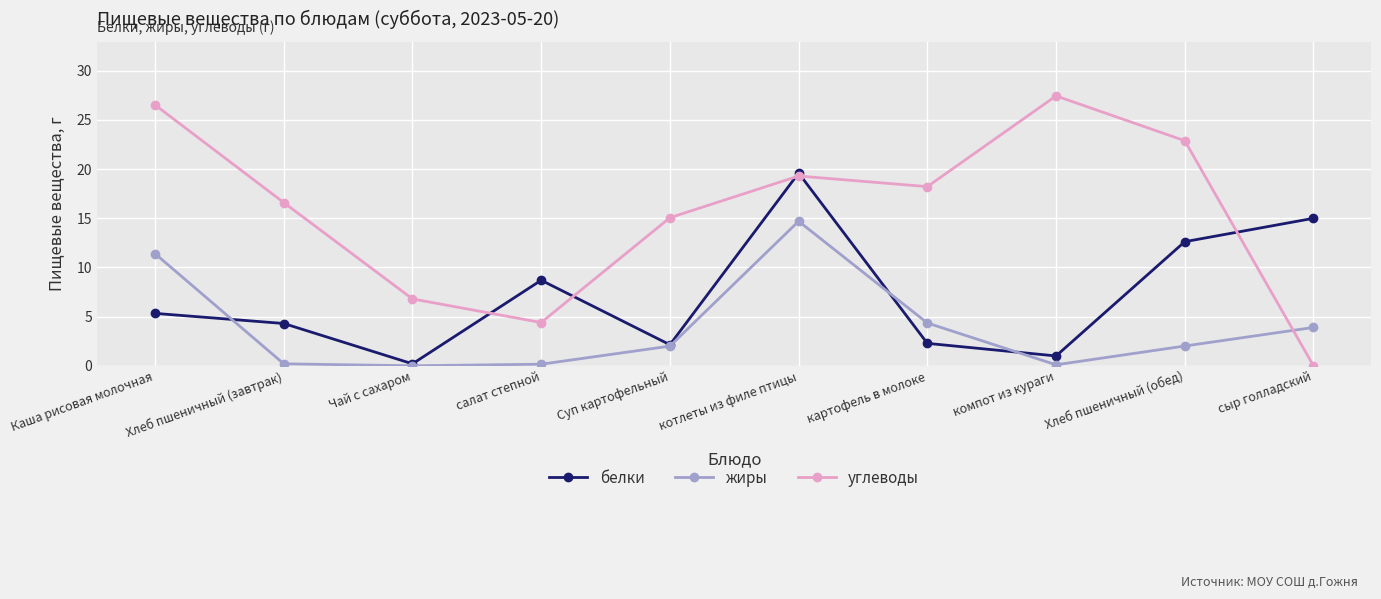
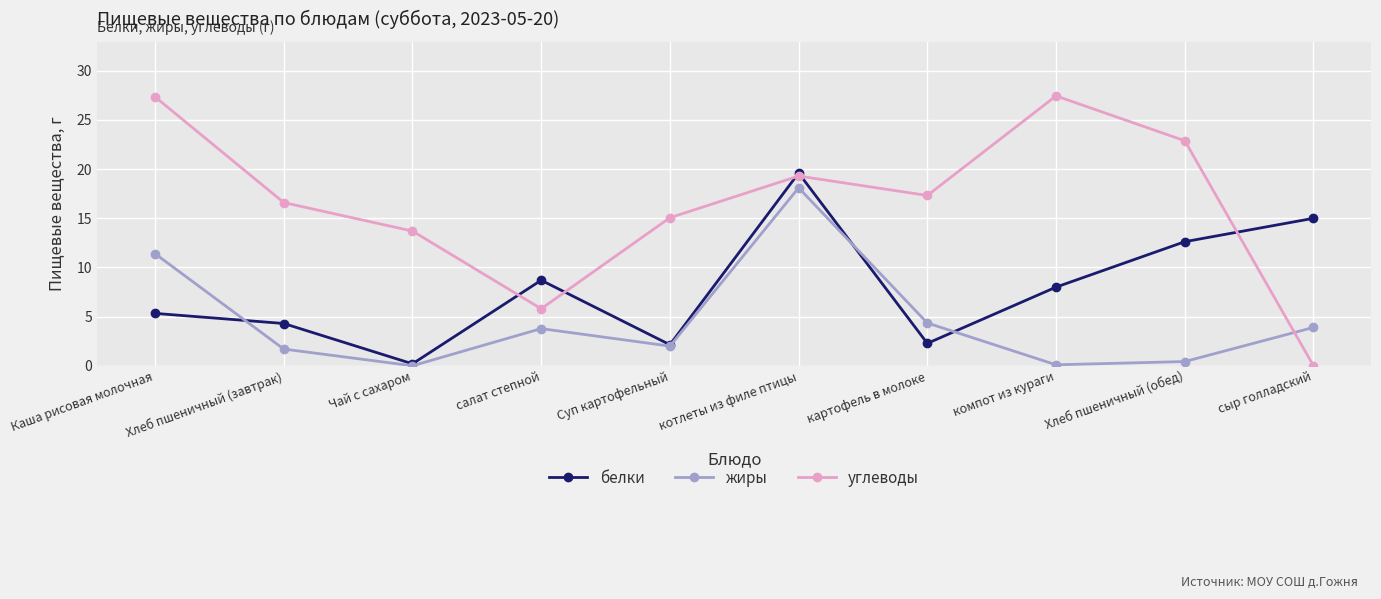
  {
    "белки": {
      "Каша рисовая молочная": 5,
      "Хлеб пшеничный (завтрак)": 4,
      "салат степной": 9,
      "котлеты из филе птицы": 20,
      "картофель в молоке": 2,
-     "компот из кураги": 1,
+     "компот из кураги": 8,
      "Хлеб пшеничный (обед)": 13,
      "сыр голладский": 15
    },
    "жиры": {
      "Каша рисовая молочная": 11,
-     "Хлеб пшеничный (завтрак)": 0,
-     "салат степной": 0,
-     "котлеты из филе птицы": 15,
+     "Хлеб пшеничный (завтрак)": 2,
+     "салат степной": 4,
+     "котлеты из филе птицы": 18,
      "картофель в молоке": 4,
      "компот из кураги": 0,
-     "Хлеб пшеничный (обед)": 2,
+     "Хлеб пшеничный (обед)": 0,
      "сыр голладский": 4
    },
    "углеводы": {
-     "Каша рисовая молочная": 26.5,
+     "Каша рисовая молочная": 27.4,
      "Хлеб пшеничный (завтрак)": 17,
-     "Чай с сахаром": 7,
-     "салат степной": 4,
+     "Чай с сахаром": 14,
+     "салат степной": 6,
      "Суп картофельный": 15,
      "котлеты из филе птицы": 19,
-     "картофель в молоке": 18,
+     "картофель в молоке": 17,
      "компот из кураги": 27,
      "Хлеб пшеничный (обед)": 23,
      "сыр голладский": 0
    }
  }
